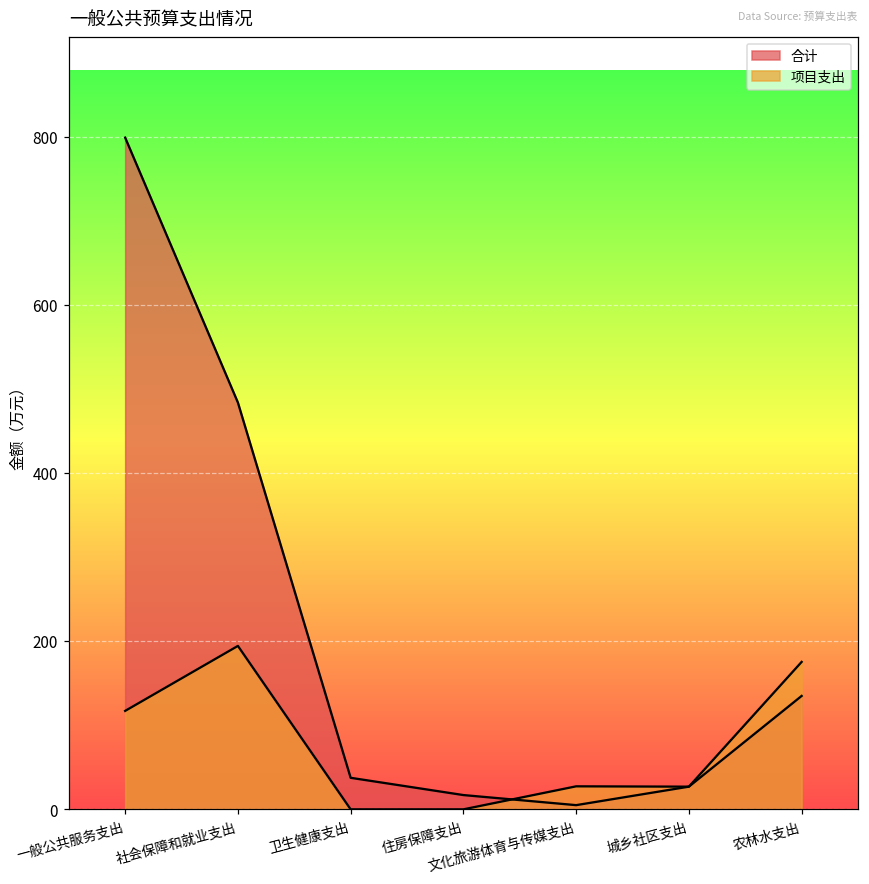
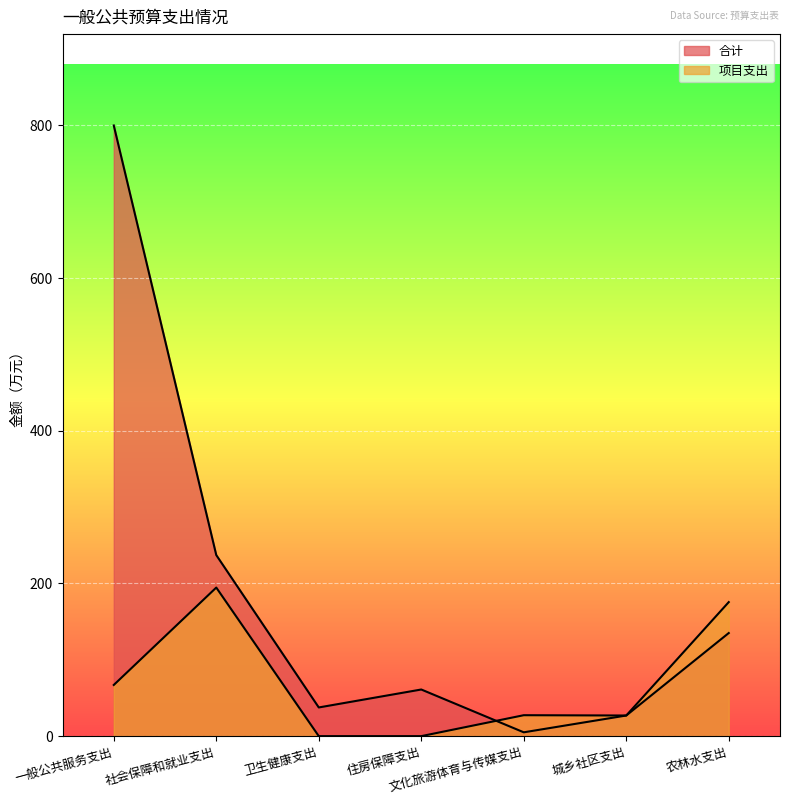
  {
    "合计": {
      "一般公共服务支出": 800,
-     "社会保障和就业支出": 480,
+     "社会保障和就业支出": 240,
      "卫生健康支出": 40,
-     "住房保障支出": 20,
+     "住房保障支出": 60,
      "文化旅游体育与传媒支出": 10,
      "农林水支出": 140
    },
    "项目支出": {
-     "一般公共服务支出": 120,
+     "一般公共服务支出": 70,
      "社会保障和就业支出": 190,
      "卫生健康支出": 0,
      "住房保障支出": 0,
      "文化旅游体育与传媒支出": 30,
      "农林水支出": 180
    }
  }
